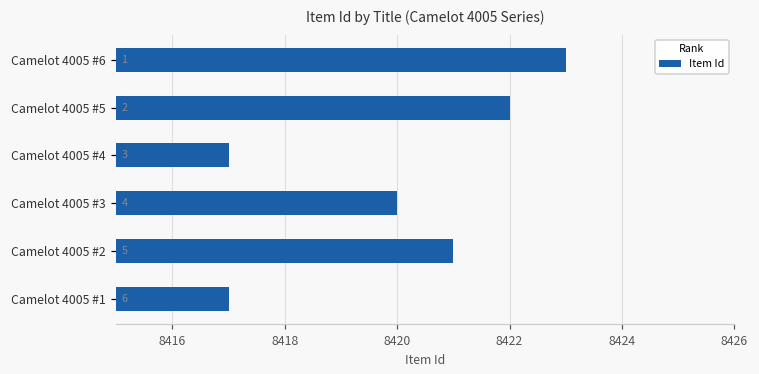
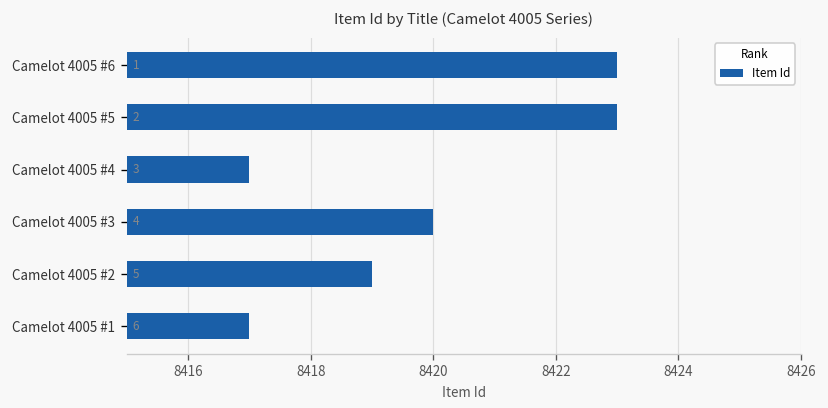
  {
-   "Camelot 4005 #5": 8422,
-   "Camelot 4005 #2": 8421
+   "Camelot 4005 #5": 8423,
+   "Camelot 4005 #2": 8419
  }
